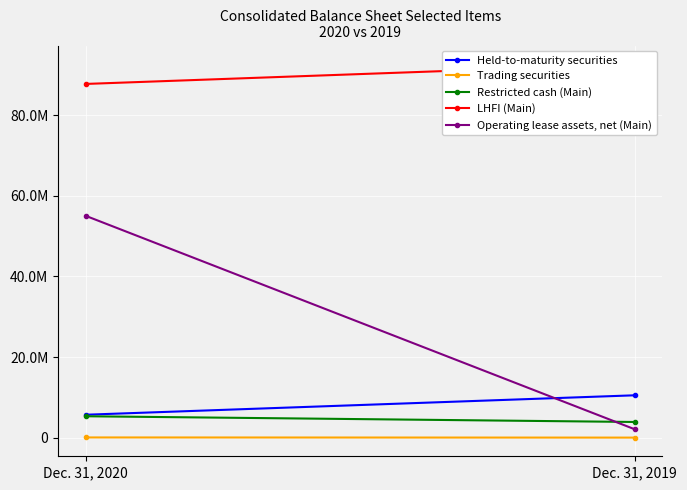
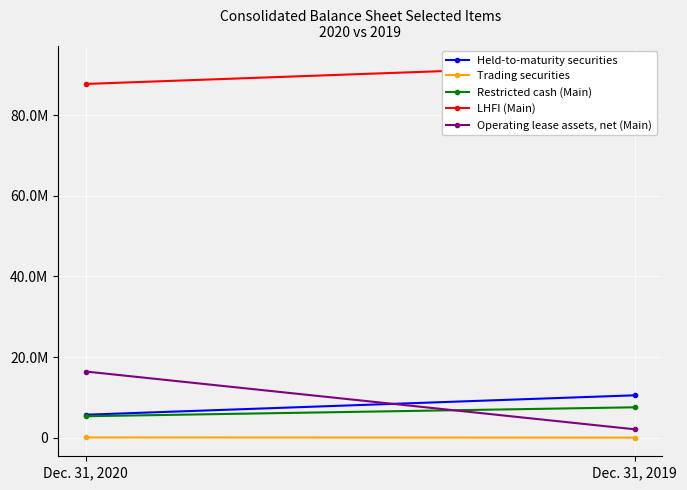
  {
    "Held-to-maturity securities": {
      "Dec. 31, 2019": 11000000
    },
    "Trading securities": {
      "Dec. 31, 2020": 0,
      "Dec. 31, 2019": 0
    },
    "Restricted cash (Main)": {
-     "Dec. 31, 2019": 4000000
+     "Dec. 31, 2019": 8000000
    },
    "LHFI (Main)": {
      "Dec. 31, 2020": 88000000
    },
    "Operating lease assets, net (Main)": {
-     "Dec. 31, 2020": 55000000,
+     "Dec. 31, 2020": 16000000,
      "Dec. 31, 2019": 2000000
    }
  }
